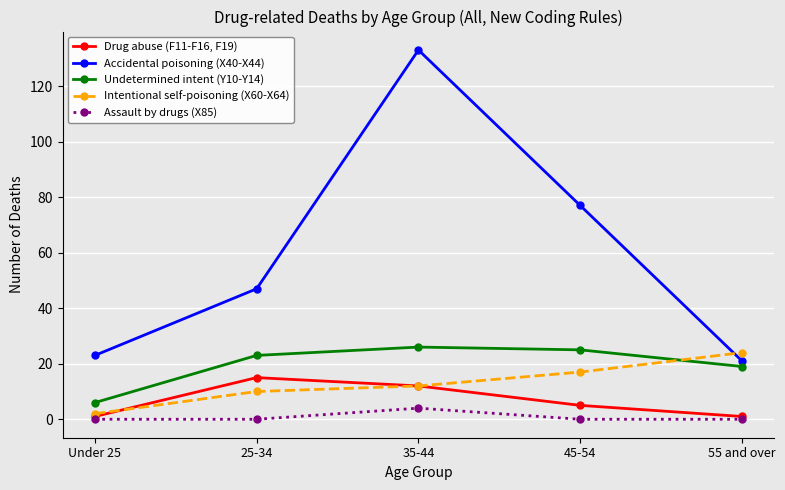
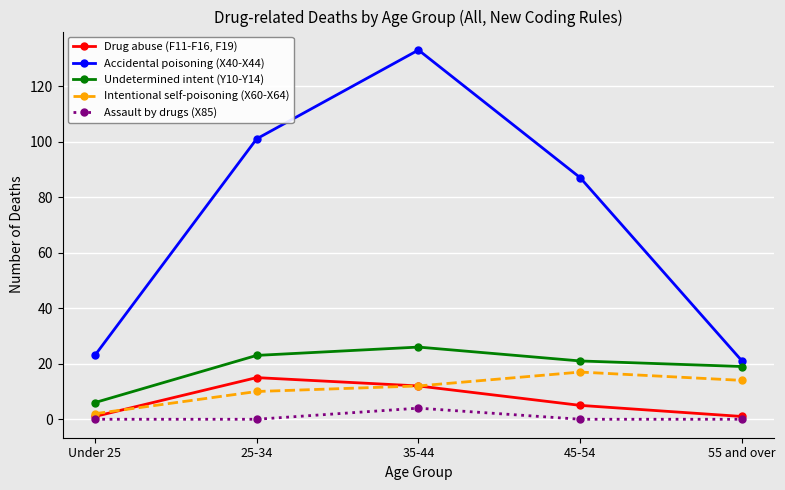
  {
    "Drug abuse (F11-F16, F19)": {
      "Under 25": 1,
      "25-34": 15,
      "45-54": 5,
      "55 and over": 1
    },
    "Accidental poisoning (X40-X44)": {
      "Under 25": 23,
-     "25-34": 47,
+     "25-34": 101,
      "35-44": 133,
-     "45-54": 77,
+     "45-54": 87,
      "55 and over": 21
    },
    "Undetermined intent (Y10-Y14)": {
      "Under 25": 6,
      "25-34": 23,
      "35-44": 26,
-     "45-54": 25,
+     "45-54": 21,
      "55 and over": 19
    },
    "Intentional self-poisoning (X60-X64)": {
      "Under 25": 2,
      "25-34": 10,
      "45-54": 17,
-     "55 and over": 24
+     "55 and over": 14
    },
    "Assault by drugs (X85)": {
      "Under 25": 0,
      "25-34": 0,
      "35-44": 4,
      "45-54": 0,
      "55 and over": 0
    }
  }
